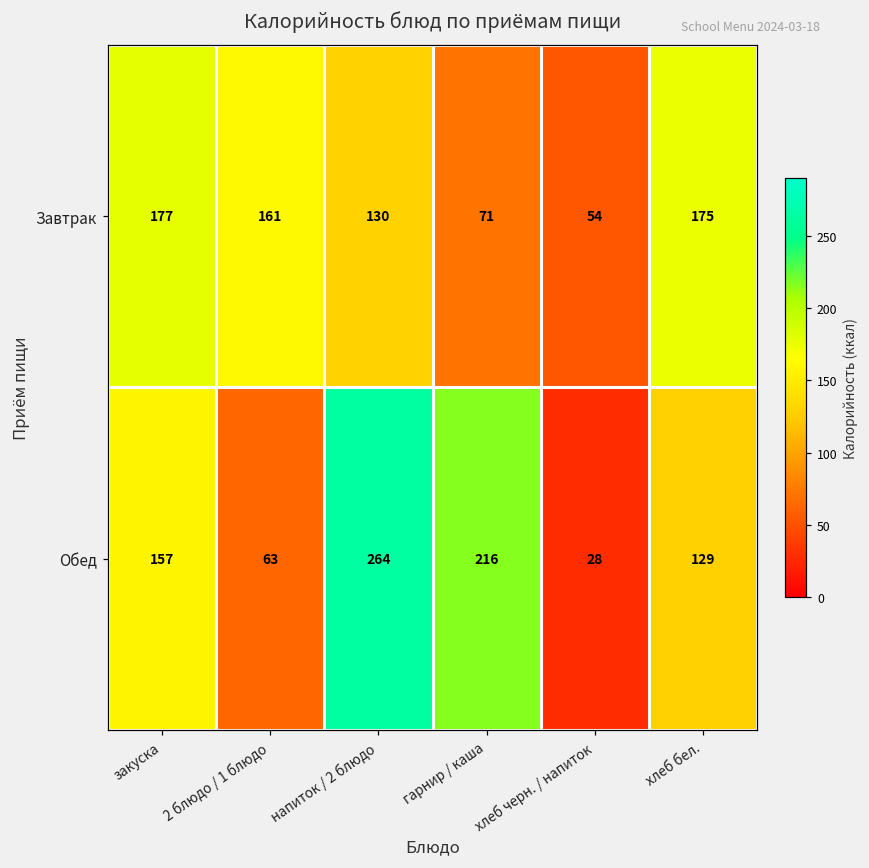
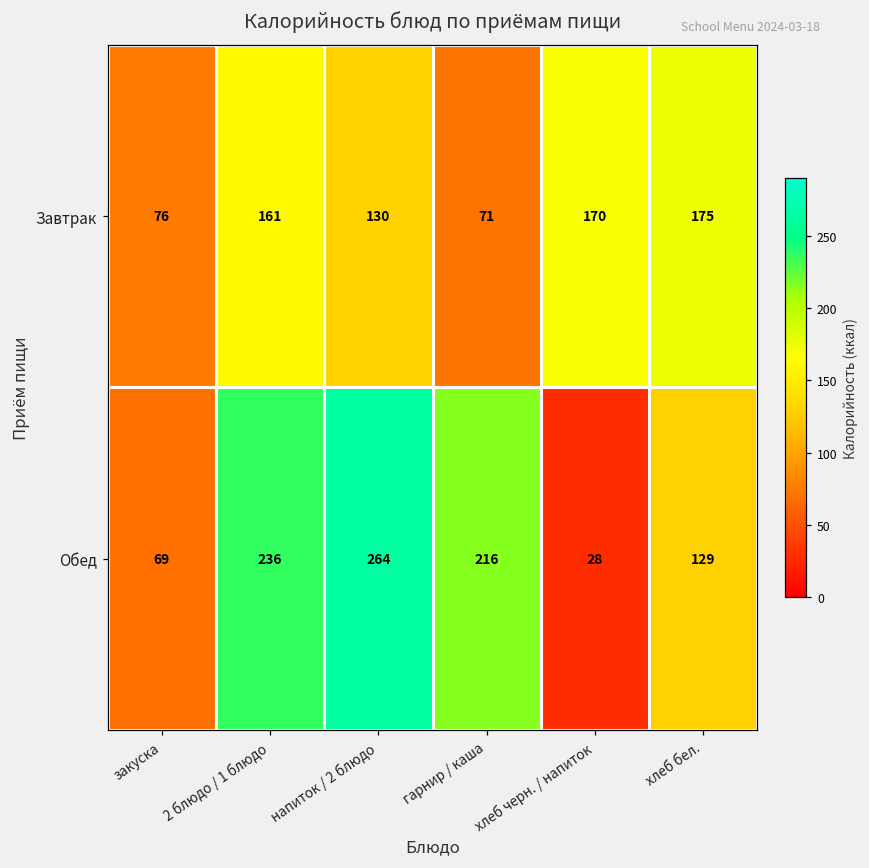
  {
    "Завтрак": {
-     "закуска": 177,
+     "закуска": 76,
      "2 блюдо / 1 блюдо": 161,
      "напиток / 2 блюдо": 130,
      "гарнир / каша": 71,
-     "хлеб черн. / напиток": 54,
+     "хлеб черн. / напиток": 170,
      "хлеб бел.": 175
    },
    "Обед": {
-     "закуска": 157,
-     "2 блюдо / 1 блюдо": 63,
+     "закуска": 69,
+     "2 блюдо / 1 блюдо": 236,
      "напиток / 2 блюдо": 264,
      "гарнир / каша": 216,
      "хлеб черн. / напиток": 28,
      "хлеб бел.": 129
    }
  }
